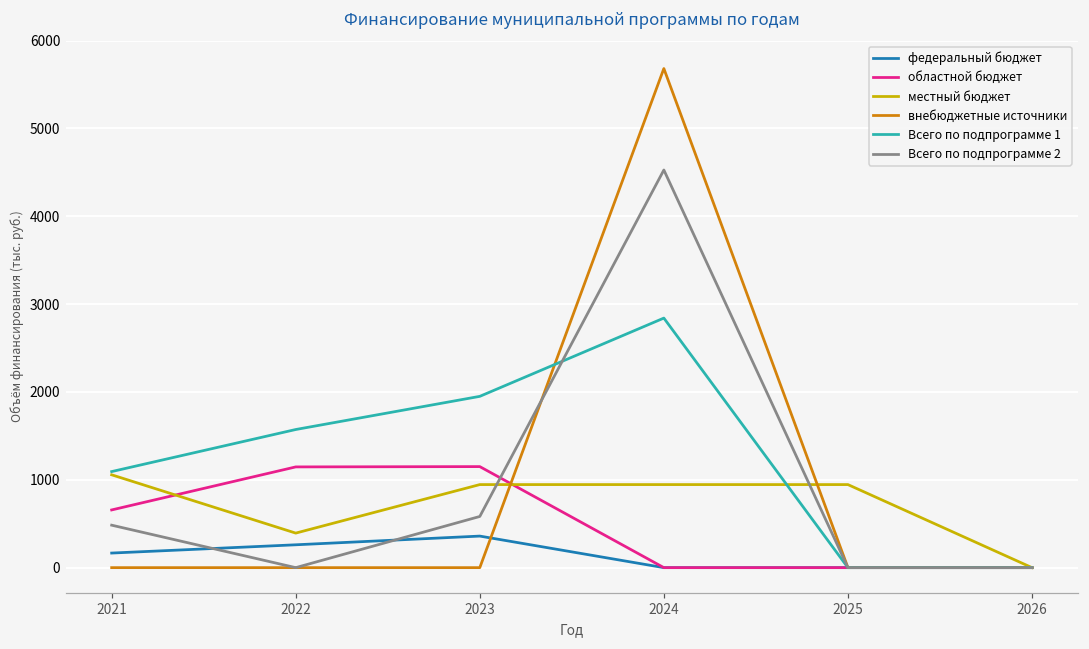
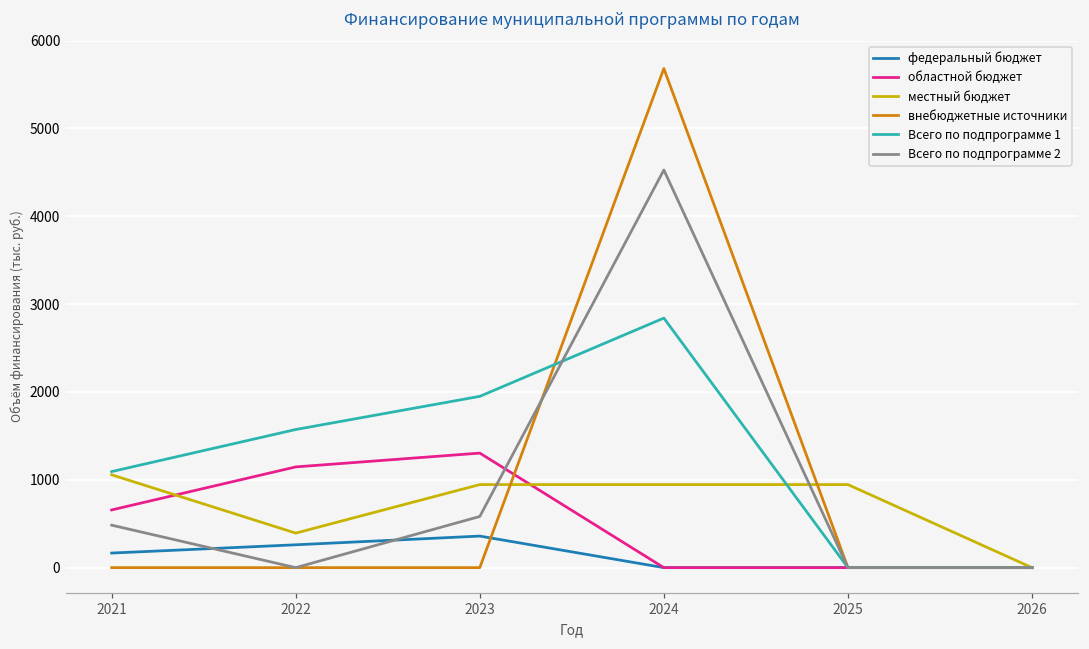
  {
    "областной бюджет": {
      "2021": 700,
      "2022": 1100,
-     "2023": 1200
+     "2023": 1300
    },
    "Всего по подпрограмме 2": {
      "2021": 500,
      "2023": 600,
      "2024": 4500
    }
  }
